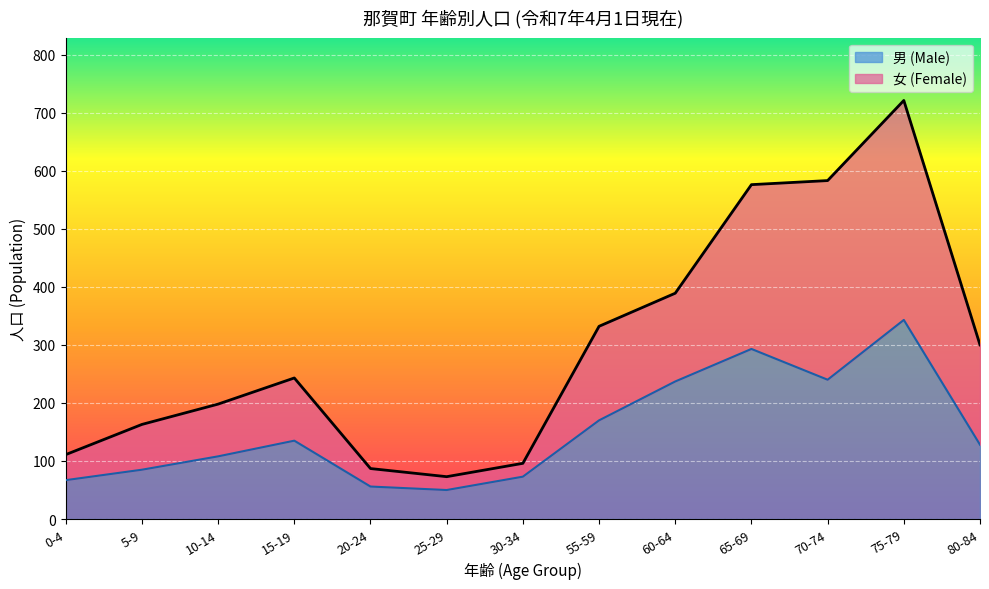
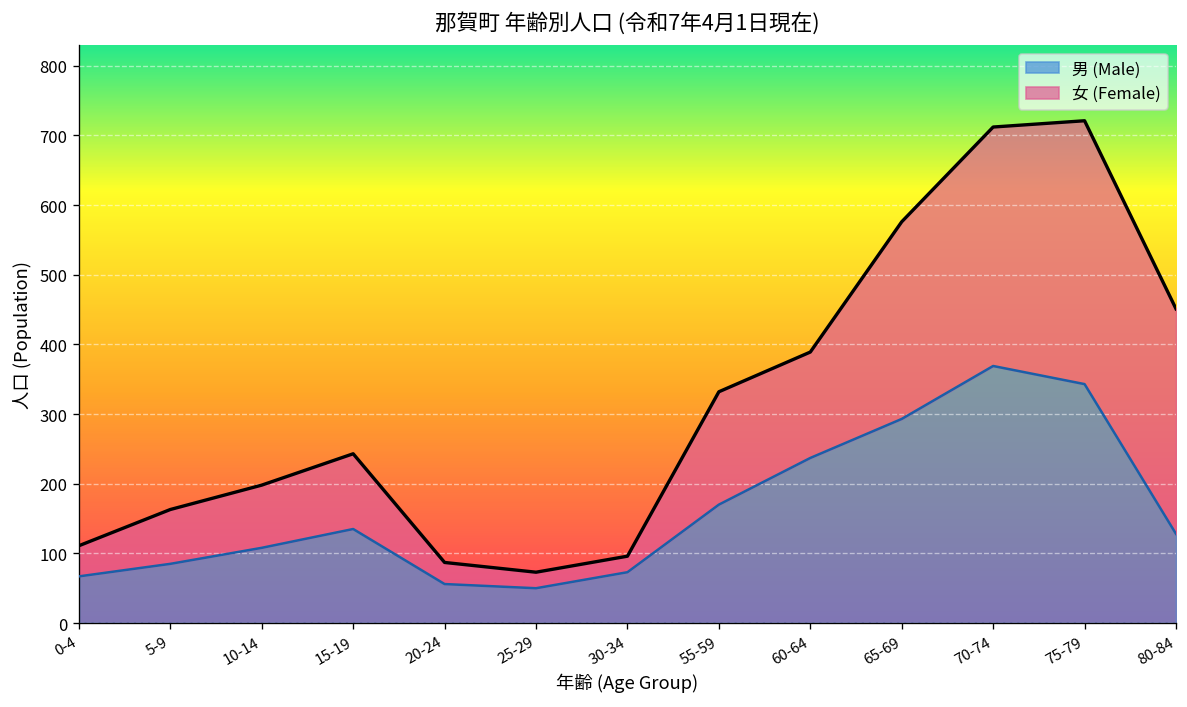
  {
    "男 (Male)": {
      "0-4": 70,
      "5-9": 90,
      "10-14": 110,
      "15-19": 140,
      "20-24": 60,
      "25-29": 50,
      "30-34": 70,
      "55-59": 170,
      "60-64": 240,
      "65-69": 290,
-     "70-74": 240,
+     "70-74": 370,
      "75-79": 340,
      "80-84": 130
    },
    "女 (Female)": {
      "0-4": 40,
      "5-9": 80,
      "10-14": 90,
      "15-19": 110,
      "20-24": 30,
      "25-29": 20,
      "30-34": 20,
      "55-59": 160,
      "60-64": 150,
      "65-69": 280,
      "70-74": 340,
      "75-79": 380,
-     "80-84": 170
+     "80-84": 320
    }
  }
